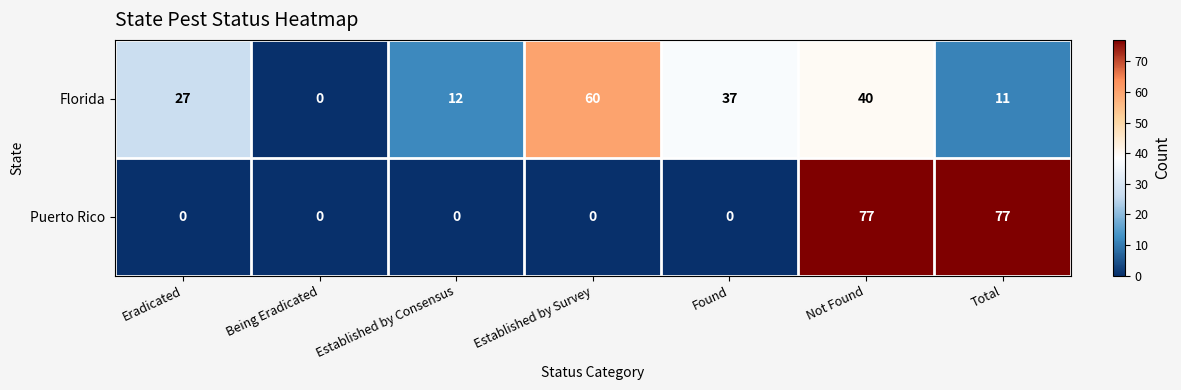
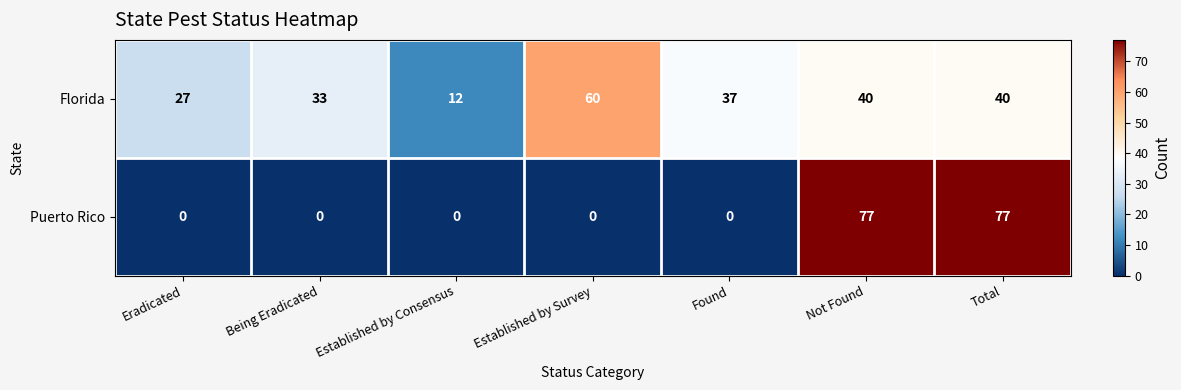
  {
    "Florida": {
      "Eradicated": 27,
-     "Being Eradicated": 0,
+     "Being Eradicated": 33,
      "Established by Consensus": 12,
      "Established by Survey": 60,
      "Found": 37,
      "Not Found": 40,
-     "Total": 11
+     "Total": 40
    },
    "Puerto Rico": {
      "Eradicated": 0,
      "Being Eradicated": 0,
      "Established by Consensus": 0,
      "Established by Survey": 0,
      "Found": 0,
      "Not Found": 77,
      "Total": 77
    }
  }
